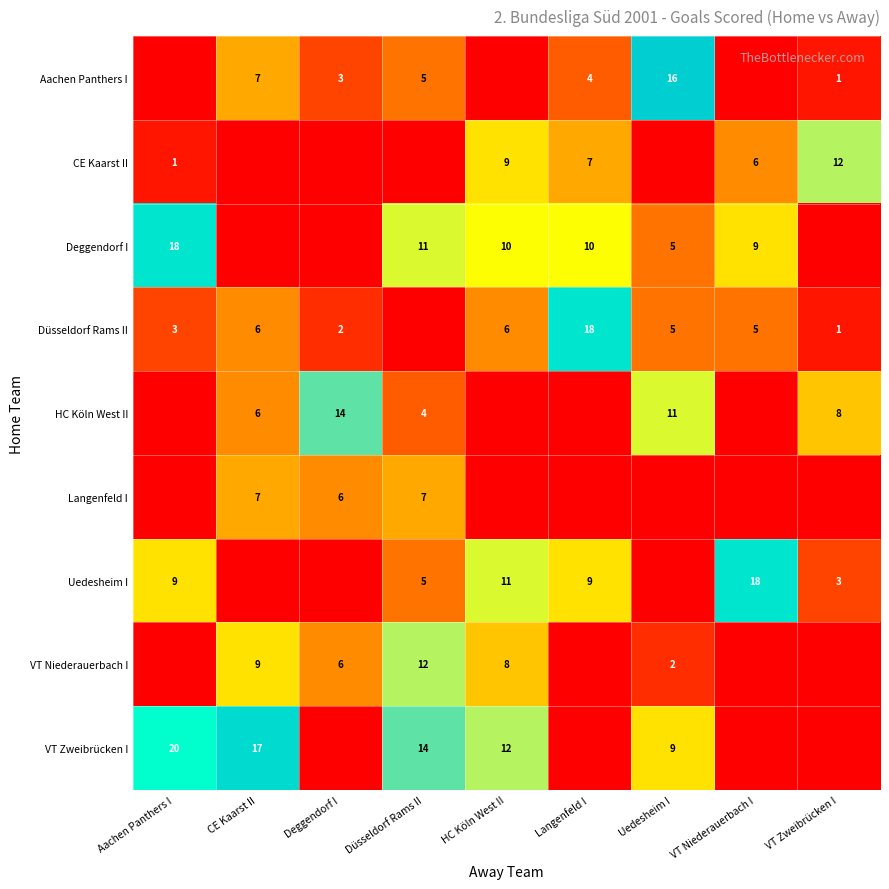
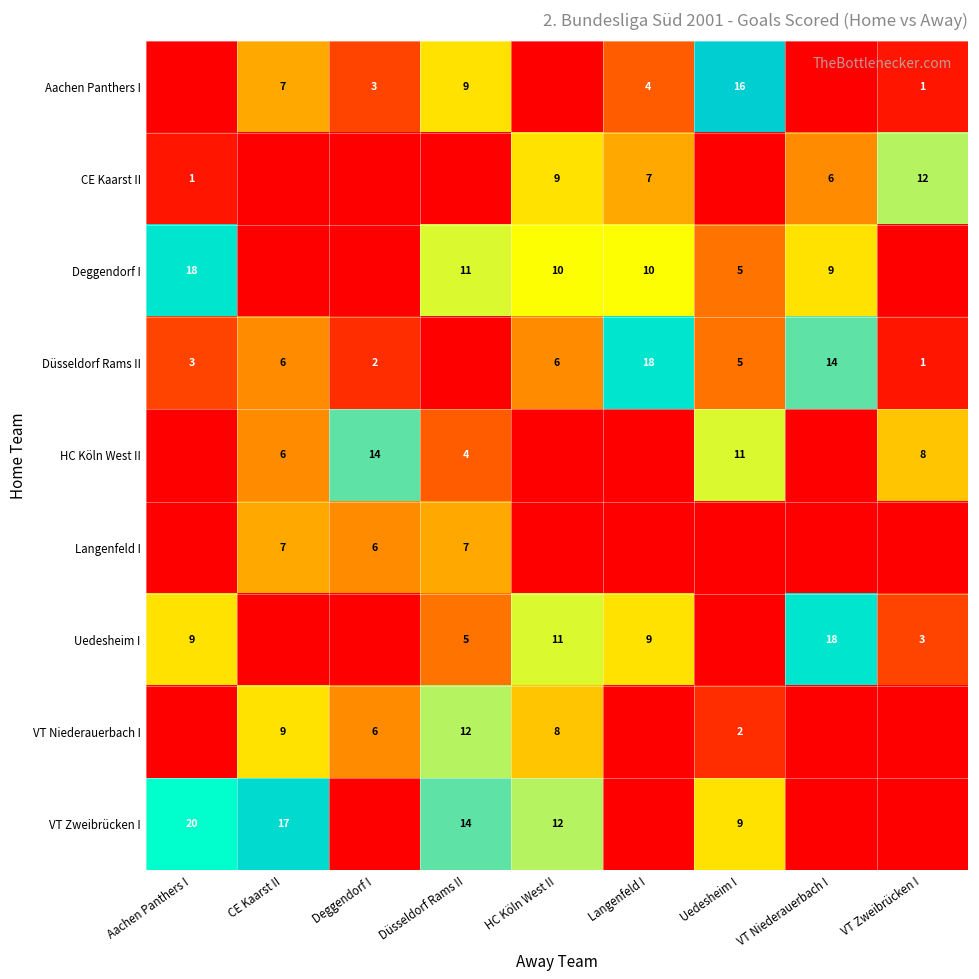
  {
    "Aachen Panthers I": {
      "CE Kaarst II": 7,
      "Deggendorf I": 3,
-     "Düsseldorf Rams II": 5,
+     "Düsseldorf Rams II": 9,
      "Langenfeld I": 4,
      "Uedesheim I": 16
    },
    "CE Kaarst II": {
      "Aachen Panthers I": 1,
      "HC Köln West II": 9,
      "Langenfeld I": 7,
      "VT Niederauerbach I": 6,
      "VT Zweibrücken I": 12
    },
    "Deggendorf I": {
      "Aachen Panthers I": 18,
      "Düsseldorf Rams II": 11,
      "HC Köln West II": 10,
      "Langenfeld I": 10,
      "Uedesheim I": 5,
      "VT Niederauerbach I": 9
    },
    "Düsseldorf Rams II": {
      "Aachen Panthers I": 3,
      "CE Kaarst II": 6,
      "Deggendorf I": 2,
      "HC Köln West II": 6,
      "Langenfeld I": 18,
      "Uedesheim I": 5,
-     "VT Niederauerbach I": 5,
+     "VT Niederauerbach I": 14,
      "VT Zweibrücken I": 1
    },
    "HC Köln West II": {
      "CE Kaarst II": 6,
      "Deggendorf I": 14,
      "Düsseldorf Rams II": 4,
      "Uedesheim I": 11,
      "VT Zweibrücken I": 8
    },
    "Langenfeld I": {
      "CE Kaarst II": 7,
      "Deggendorf I": 6,
      "Düsseldorf Rams II": 7
    },
    "Uedesheim I": {
      "Aachen Panthers I": 9,
      "Düsseldorf Rams II": 5,
      "HC Köln West II": 11,
      "Langenfeld I": 9,
      "VT Niederauerbach I": 18,
      "VT Zweibrücken I": 3
    },
    "VT Niederauerbach I": {
      "CE Kaarst II": 9,
      "Deggendorf I": 6,
      "Düsseldorf Rams II": 12,
      "HC Köln West II": 8,
      "Uedesheim I": 2
    },
    "VT Zweibrücken I": {
      "Aachen Panthers I": 20,
      "CE Kaarst II": 17,
      "Düsseldorf Rams II": 14,
      "HC Köln West II": 12,
      "Uedesheim I": 9
    }
  }
